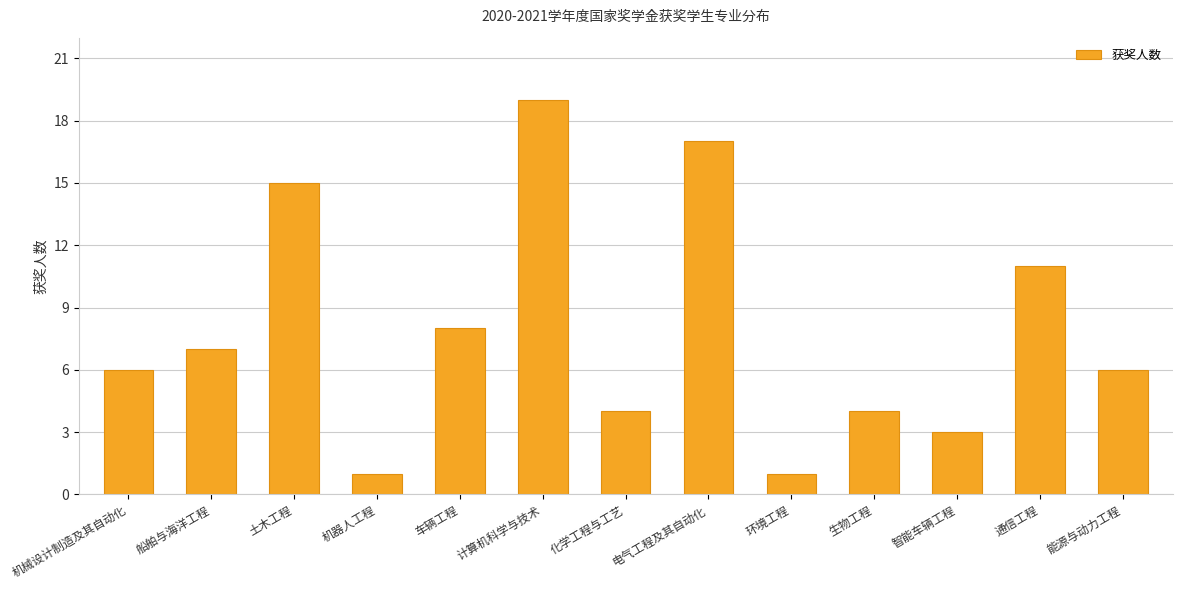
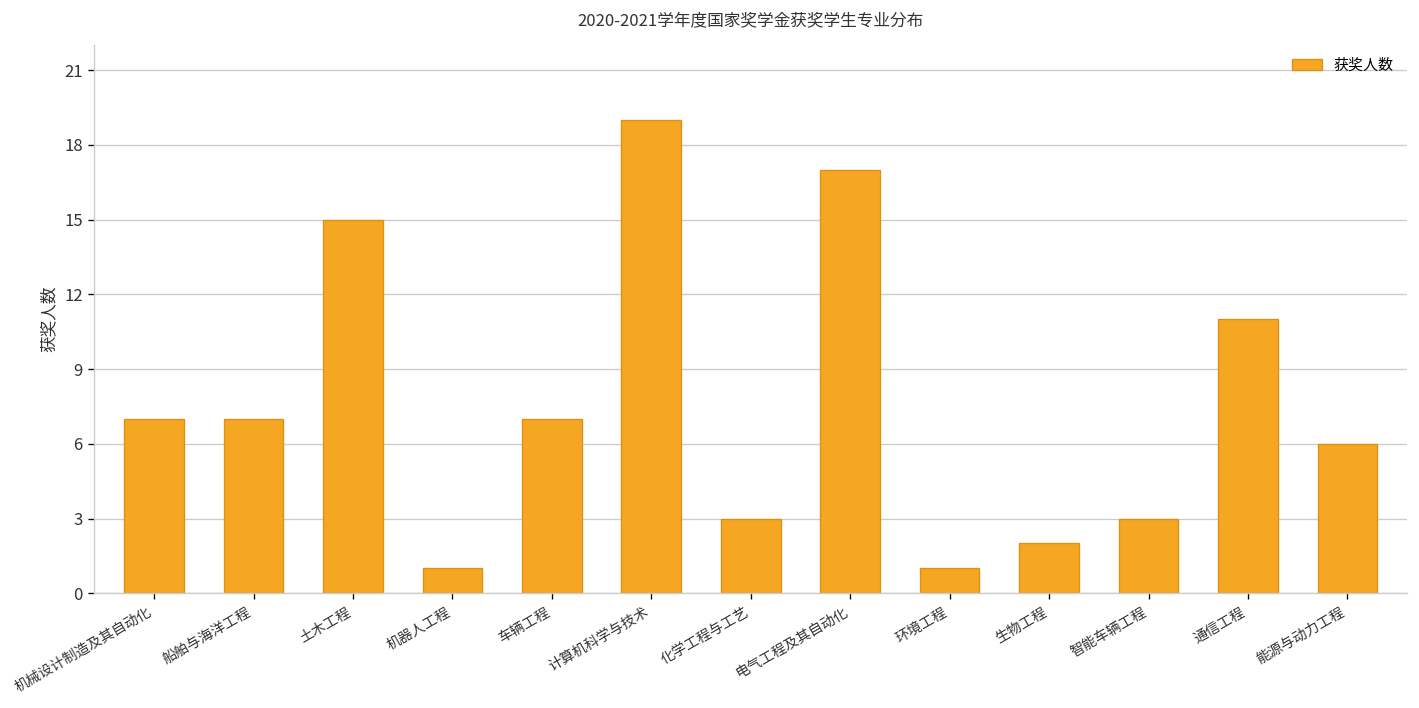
  {
-   "机械设计制造及其自动化": 6,
+   "机械设计制造及其自动化": 7,
    "船舶与海洋工程": 7,
    "土木工程": 15,
    "机器人工程": 1,
-   "车辆工程": 8,
+   "车辆工程": 7,
    "计算机科学与技术": 19,
-   "化学工程与工艺": 4,
+   "化学工程与工艺": 3,
    "电气工程及其自动化": 17,
    "环境工程": 1,
-   "生物工程": 4,
+   "生物工程": 2,
    "智能车辆工程": 3,
    "通信工程": 11,
    "能源与动力工程": 6
  }
